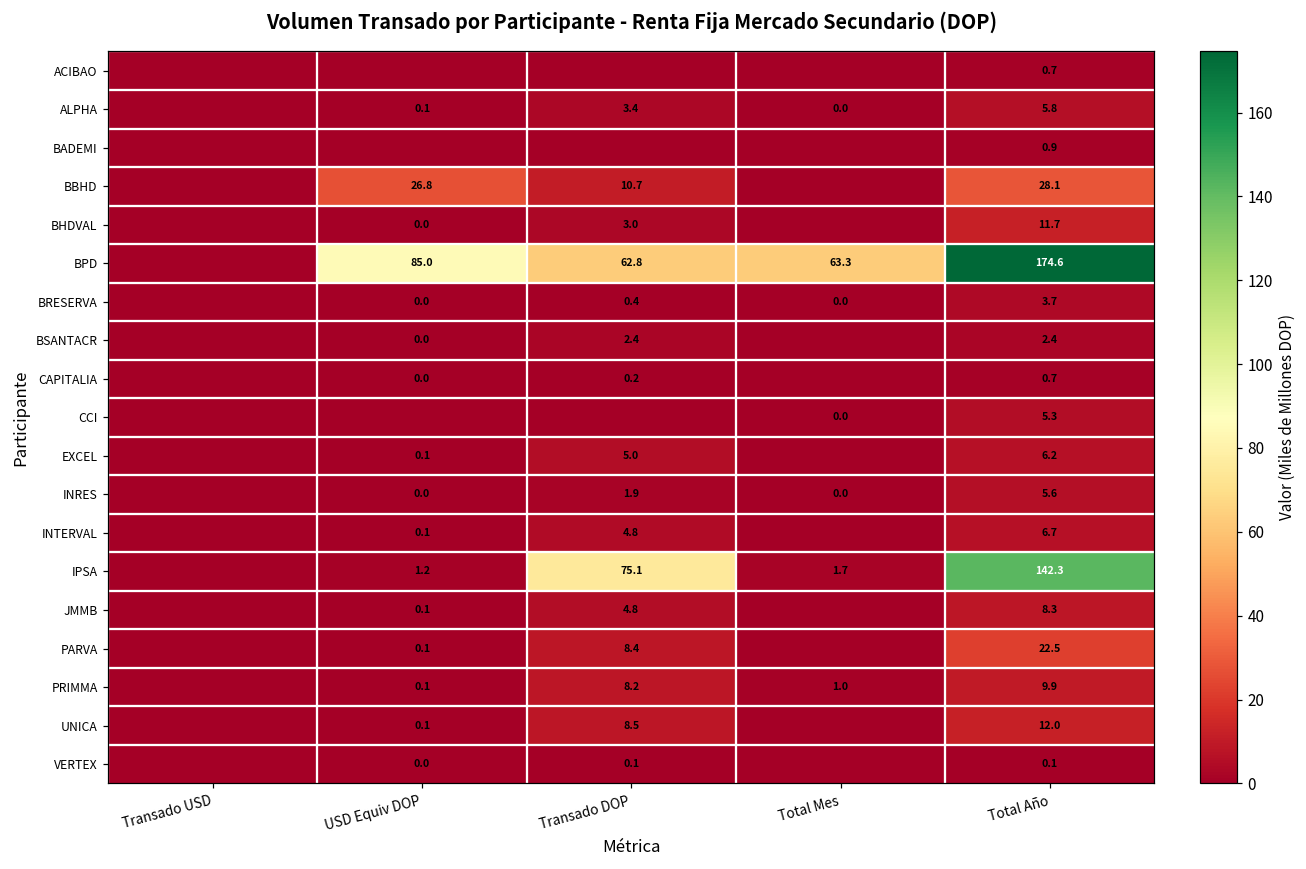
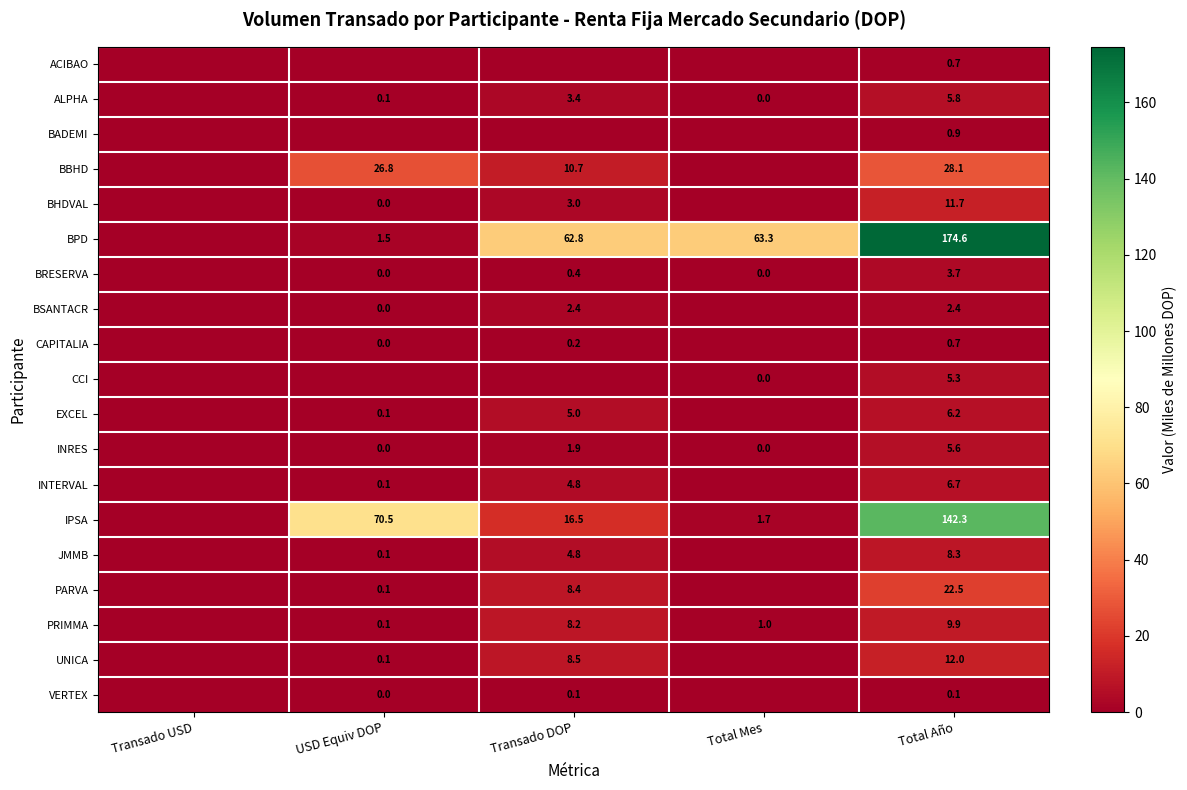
  {
    "ACIBAO": {
      "Total Año": 0.7
    },
    "ALPHA": {
      "USD Equiv DOP": 0.1,
      "Transado DOP": 3.4,
      "Total Mes": 0.0,
      "Total Año": 5.8
    },
    "BADEMI": {
      "Total Año": 0.9
    },
    "BBHD": {
      "USD Equiv DOP": 26.8,
      "Transado DOP": 10.7,
      "Total Año": 28.1
    },
    "BHDVAL": {
      "USD Equiv DOP": 0.0,
      "Transado DOP": 3.0,
      "Total Año": 11.7
    },
    "BPD": {
-     "USD Equiv DOP": 85.0,
+     "USD Equiv DOP": 1.5,
      "Transado DOP": 62.8,
      "Total Mes": 63.3,
      "Total Año": 174.6
    },
    "BRESERVA": {
      "USD Equiv DOP": 0.0,
      "Transado DOP": 0.4,
      "Total Mes": 0.0,
      "Total Año": 3.7
    },
    "BSANTACR": {
      "USD Equiv DOP": 0.0,
      "Transado DOP": 2.4,
      "Total Año": 2.4
    },
    "CAPITALIA": {
      "USD Equiv DOP": 0.0,
      "Transado DOP": 0.2,
      "Total Año": 0.7
    },
    "CCI": {
      "Total Mes": 0.0,
      "Total Año": 5.3
    },
    "EXCEL": {
      "USD Equiv DOP": 0.1,
      "Transado DOP": 5.0,
      "Total Año": 6.2
    },
    "INRES": {
      "USD Equiv DOP": 0.0,
      "Transado DOP": 1.9,
      "Total Mes": 0.0,
      "Total Año": 5.6
    },
    "INTERVAL": {
      "USD Equiv DOP": 0.1,
      "Transado DOP": 4.8,
      "Total Año": 6.7
    },
    "IPSA": {
-     "USD Equiv DOP": 1.2,
-     "Transado DOP": 75.1,
+     "USD Equiv DOP": 70.5,
+     "Transado DOP": 16.5,
      "Total Mes": 1.7,
      "Total Año": 142.3
    },
    "JMMB": {
      "USD Equiv DOP": 0.1,
      "Transado DOP": 4.8,
      "Total Año": 8.3
    },
    "PARVA": {
      "USD Equiv DOP": 0.1,
      "Transado DOP": 8.4,
      "Total Año": 22.5
    },
    "PRIMMA": {
      "USD Equiv DOP": 0.1,
      "Transado DOP": 8.2,
      "Total Mes": 1.0,
      "Total Año": 9.9
    },
    "UNICA": {
      "USD Equiv DOP": 0.1,
      "Transado DOP": 8.5,
      "Total Año": 12.0
    },
    "VERTEX": {
      "USD Equiv DOP": 0.0,
      "Transado DOP": 0.1,
      "Total Año": 0.1
    }
  }
